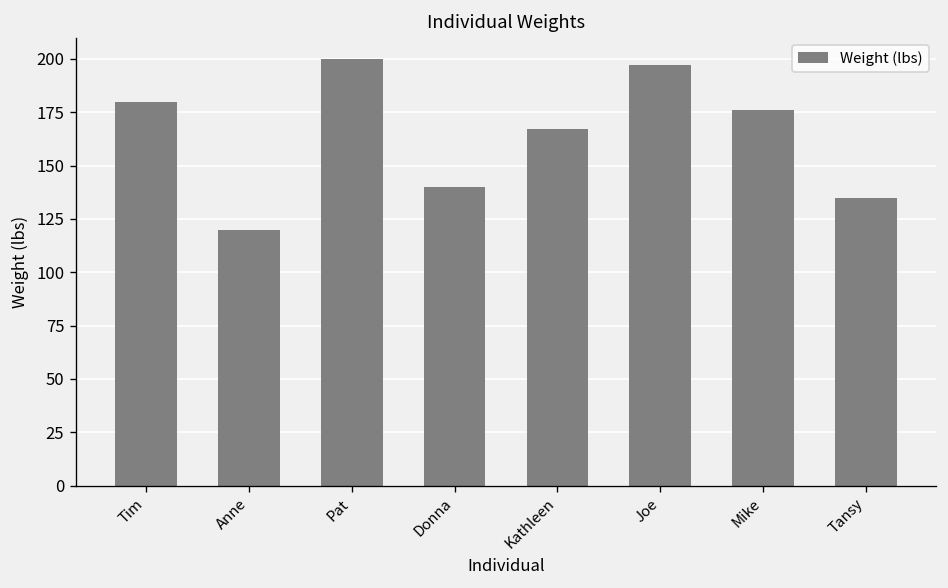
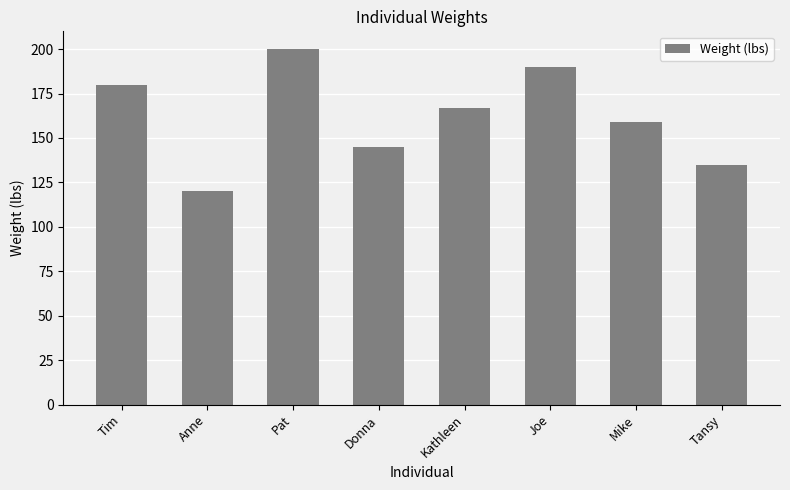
  {
    "Tim": 180,
    "Anne": 120,
    "Pat": 200,
-   "Donna": 140,
+   "Donna": 145,
    "Kathleen": 167,
-   "Joe": 197,
-   "Mike": 176,
+   "Joe": 190,
+   "Mike": 159,
    "Tansy": 135
  }
